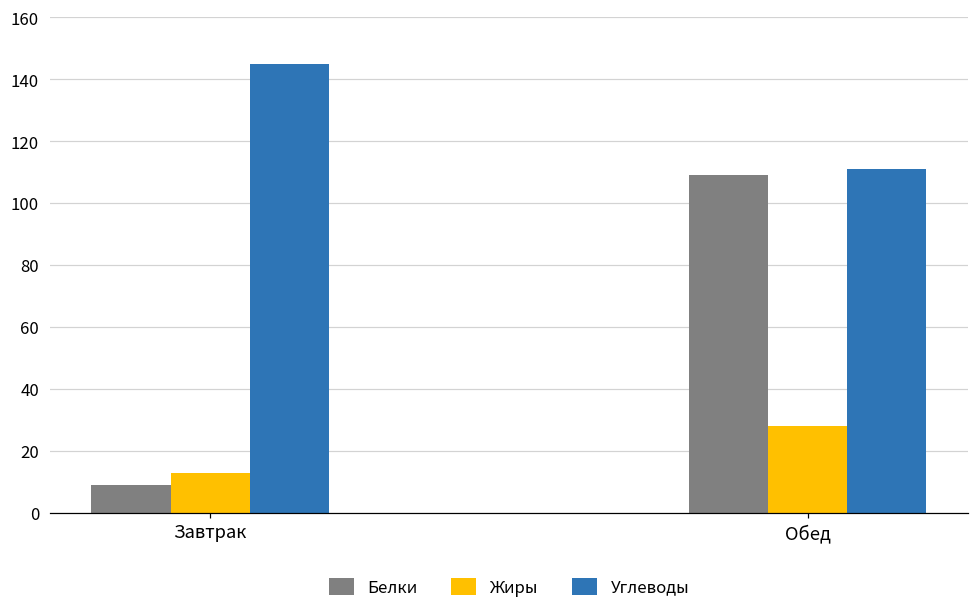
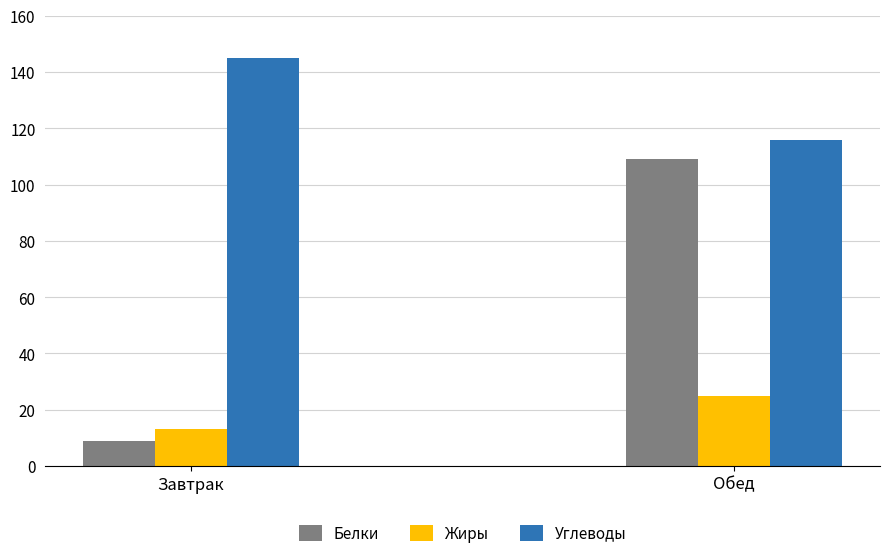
  {
    "Белки": {
      "Завтрак": 9,
      "Обед": 109
    },
    "Жиры": {
      "Завтрак": 13,
-     "Обед": 28
+     "Обед": 25
    },
    "Углеводы": {
      "Завтрак": 145,
-     "Обед": 111
+     "Обед": 116
    }
  }
